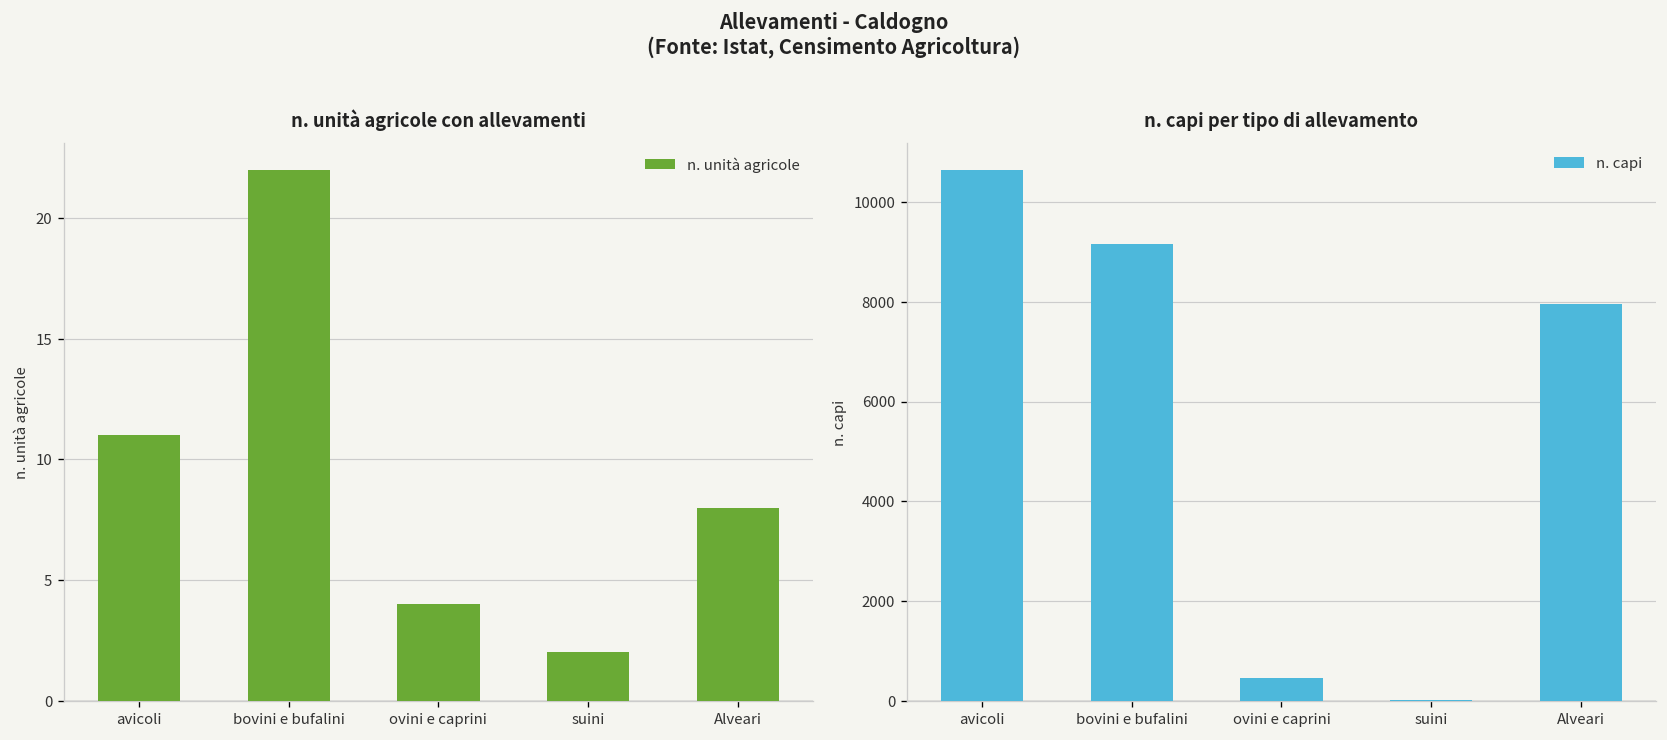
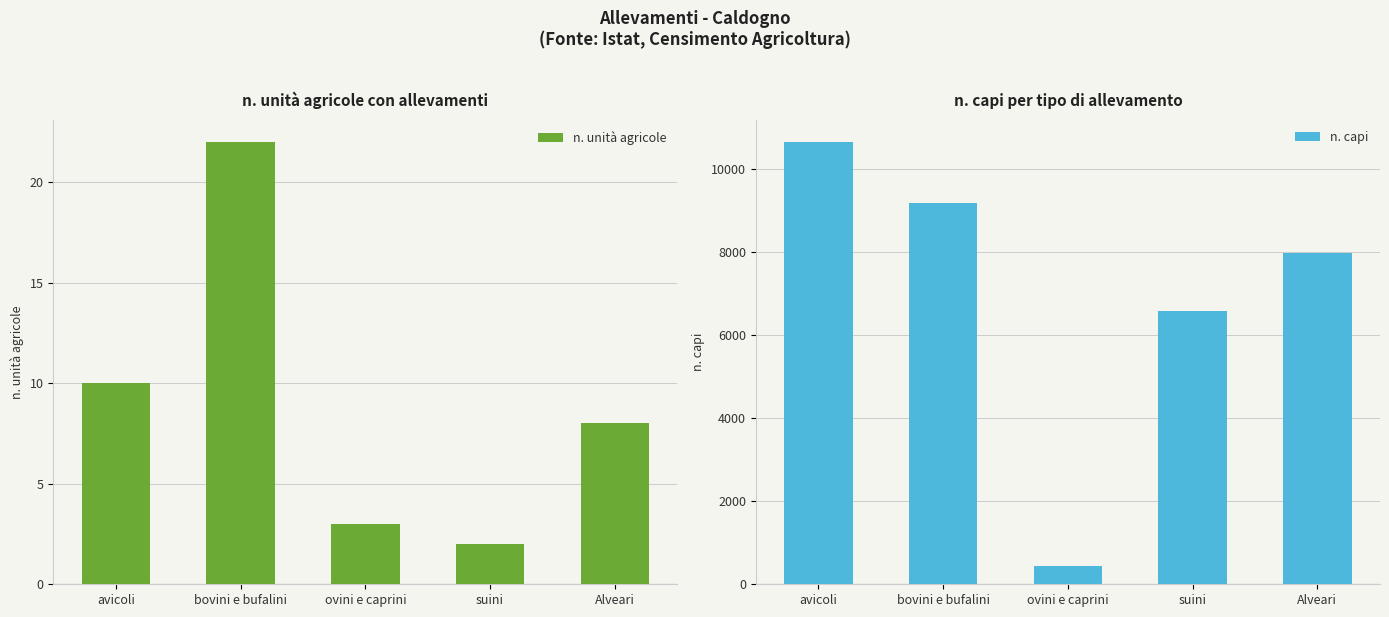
  {
    "n. unità agricole con allevamenti": {
-     "avicoli": 11,
+     "avicoli": 10,
      "bovini e bufalini": 22,
-     "ovini e caprini": 4,
+     "ovini e caprini": 3,
      "suini": 2,
      "Alveari": 8
    },
    "n. capi per tipo di allevamento": {
      "avicoli": 10600,
      "bovini e bufalini": 9200,
      "ovini e caprini": 500,
-     "suini": 0,
+     "suini": 6600,
      "Alveari": 8000
    }
  }
